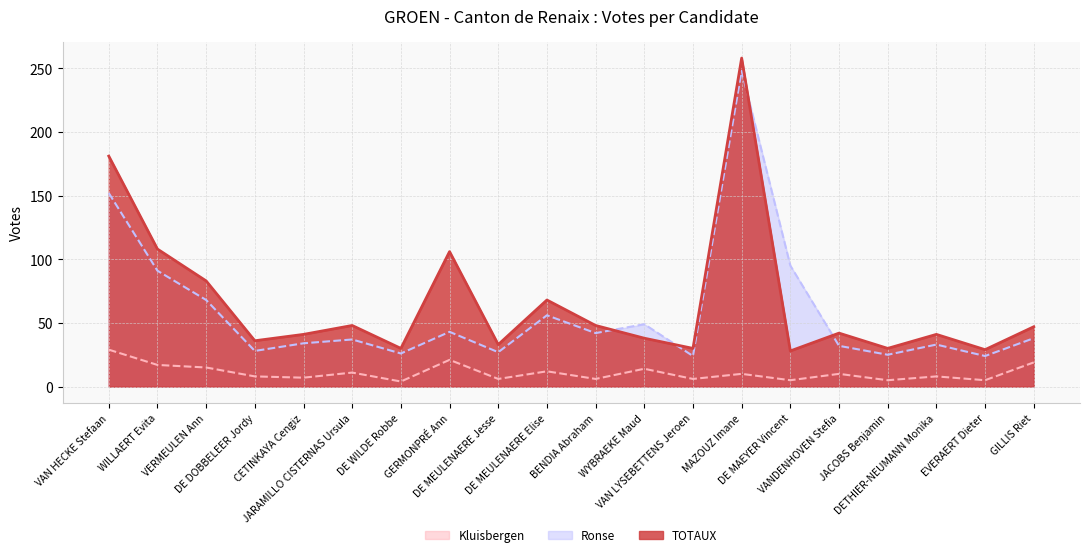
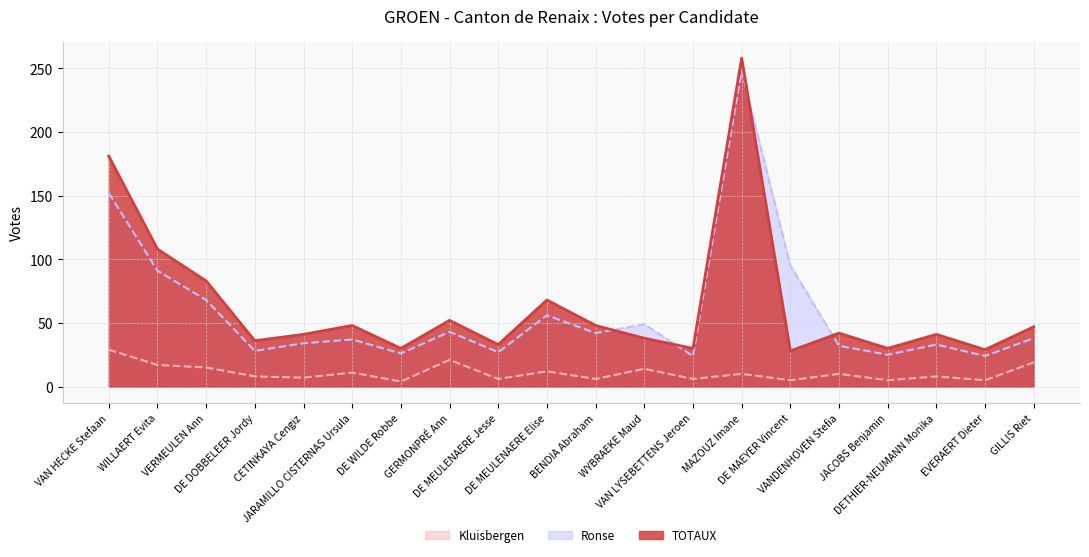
  {
    "Kluisbergen": {
      "VAN HECKE Stefaan": 29,
      "WILLAERT Evita": 17,
      "VERMEULEN Ann": 15,
      "DE DOBBELEER Jordy": 8,
      "CETINKAYA Cengiz": 7,
      "JARAMILLO CISTERNAS Ursula": 11,
      "DE WILDE Robbe": 4,
      "GERMONPRÉ Ann": 21,
      "DE MEULENAERE Jesse": 6,
      "DE MEULENAERE Elise": 12,
      "BENDIA Abraham": 6,
      "WYBRAEKE Maud": 14,
      "VAN LYSEBETTENS Jeroen": 6,
      "MAZOUZ Imane": 10,
      "DE MAEYER Vincent": 5,
      "VANDENHOVEN Stefia": 10,
      "JACOBS Benjamin": 5,
      "DETHIER-NEUMANN Monika": 8,
      "EVERAERT Dieter": 5,
      "GILLIS Riet": 19
    },
    "Ronse": {
      "VAN HECKE Stefaan": 152,
      "WILLAERT Evita": 91,
      "VERMEULEN Ann": 68,
      "DE DOBBELEER Jordy": 28,
      "CETINKAYA Cengiz": 34,
      "JARAMILLO CISTERNAS Ursula": 37,
      "DE WILDE Robbe": 26,
      "GERMONPRÉ Ann": 43,
      "DE MEULENAERE Jesse": 27,
      "DE MEULENAERE Elise": 56,
      "BENDIA Abraham": 42,
      "WYBRAEKE Maud": 49,
      "VAN LYSEBETTENS Jeroen": 24,
      "MAZOUZ Imane": 248,
      "DE MAEYER Vincent": 95,
      "VANDENHOVEN Stefia": 32,
      "JACOBS Benjamin": 25,
      "DETHIER-NEUMANN Monika": 33,
      "EVERAERT Dieter": 24,
      "GILLIS Riet": 38
    },
    "TOTAUX": {
      "VAN HECKE Stefaan": 181,
      "WILLAERT Evita": 108,
      "VERMEULEN Ann": 83,
      "DE DOBBELEER Jordy": 36,
      "CETINKAYA Cengiz": 41,
      "JARAMILLO CISTERNAS Ursula": 48,
      "DE WILDE Robbe": 30,
-     "GERMONPRÉ Ann": 106,
+     "GERMONPRÉ Ann": 52,
      "DE MEULENAERE Jesse": 33,
      "DE MEULENAERE Elise": 68,
      "BENDIA Abraham": 48,
      "WYBRAEKE Maud": 38,
      "VAN LYSEBETTENS Jeroen": 30,
      "MAZOUZ Imane": 258,
      "DE MAEYER Vincent": 28,
      "VANDENHOVEN Stefia": 42,
      "JACOBS Benjamin": 30,
      "DETHIER-NEUMANN Monika": 41,
      "EVERAERT Dieter": 29,
      "GILLIS Riet": 47
    }
  }
